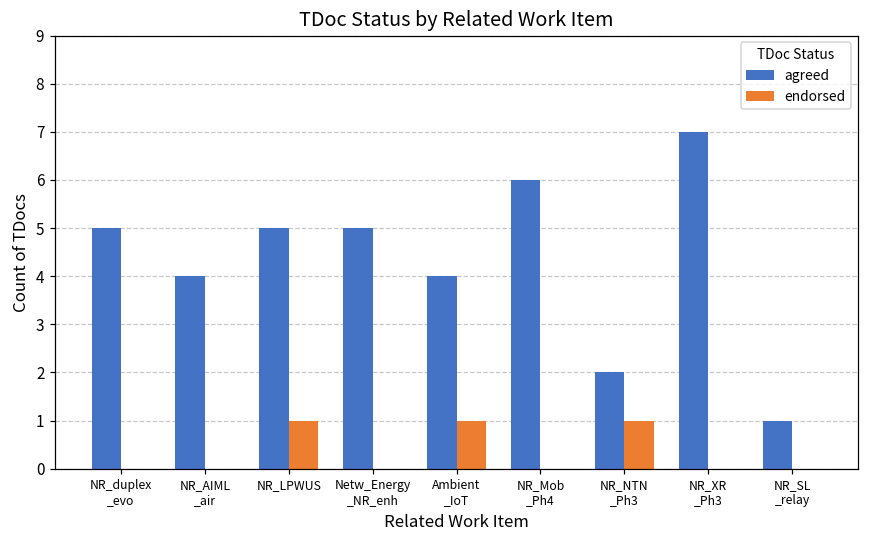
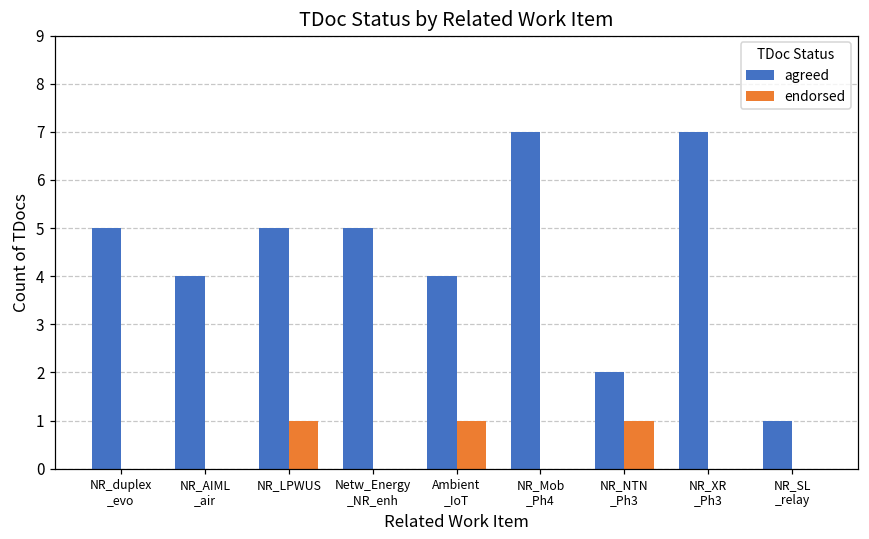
  {
    "agreed": {
      "NR_duplex _evo": 5,
      "NR_AIML _air": 4,
      "NR_LPWUS": 5,
      "Netw_Energy _NR_enh": 5,
      "Ambient _IoT": 4,
-     "NR_Mob _Ph4": 6,
+     "NR_Mob _Ph4": 7,
      "NR_NTN _Ph3": 2,
      "NR_XR _Ph3": 7,
      "NR_SL _relay": 1
    },
    "endorsed": {
      "NR_duplex _evo": 0,
      "NR_AIML _air": 0,
      "NR_LPWUS": 1,
      "Netw_Energy _NR_enh": 0,
      "Ambient _IoT": 1,
      "NR_Mob _Ph4": 0,
      "NR_NTN _Ph3": 1,
      "NR_XR _Ph3": 0,
      "NR_SL _relay": 0
    }
  }
